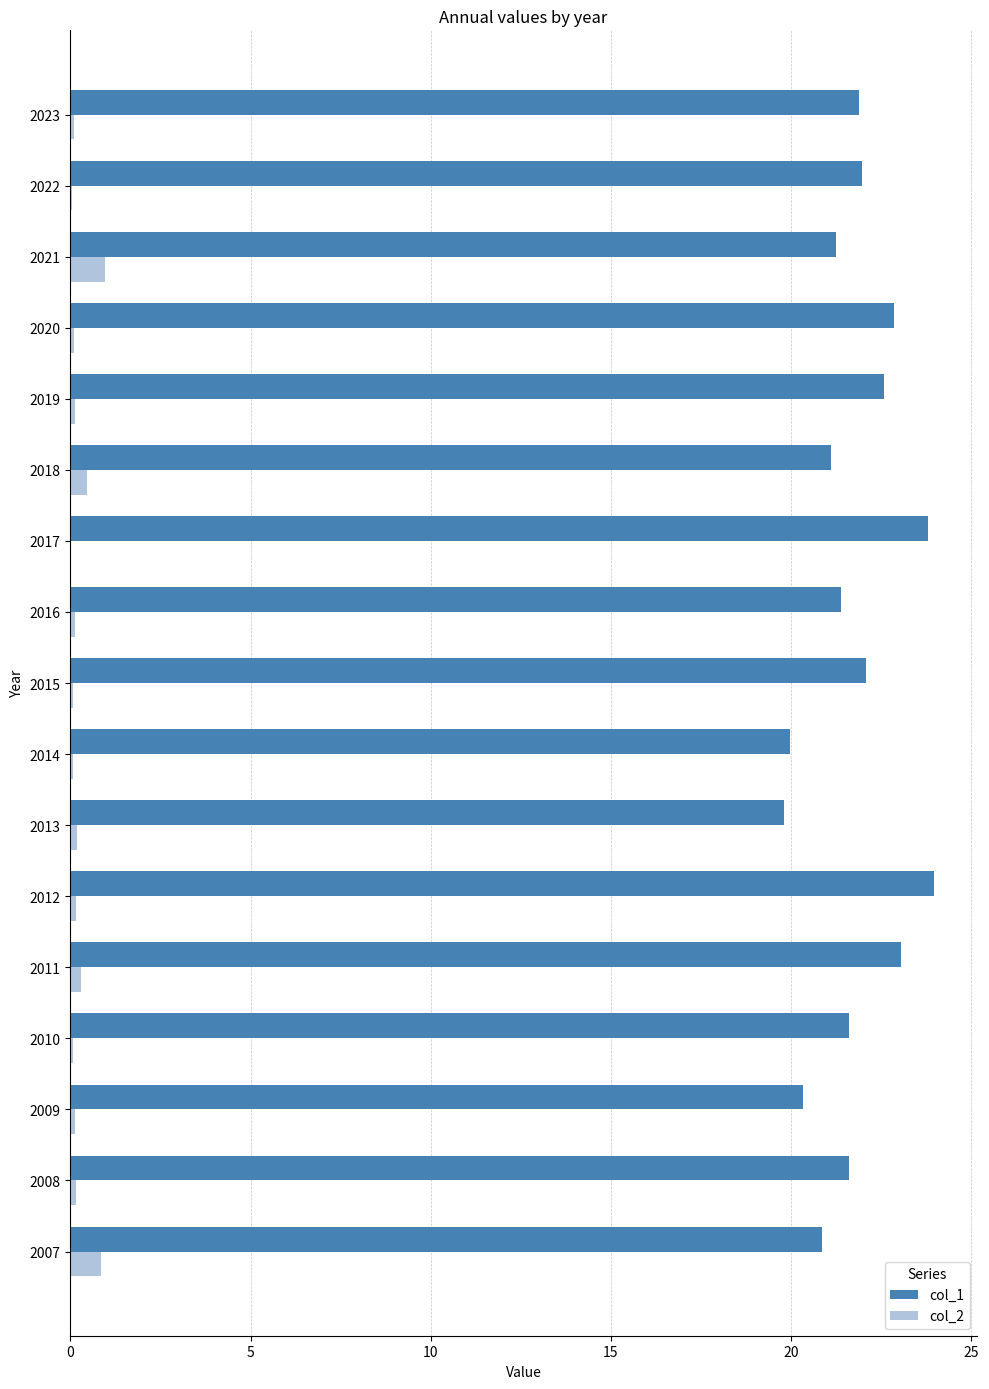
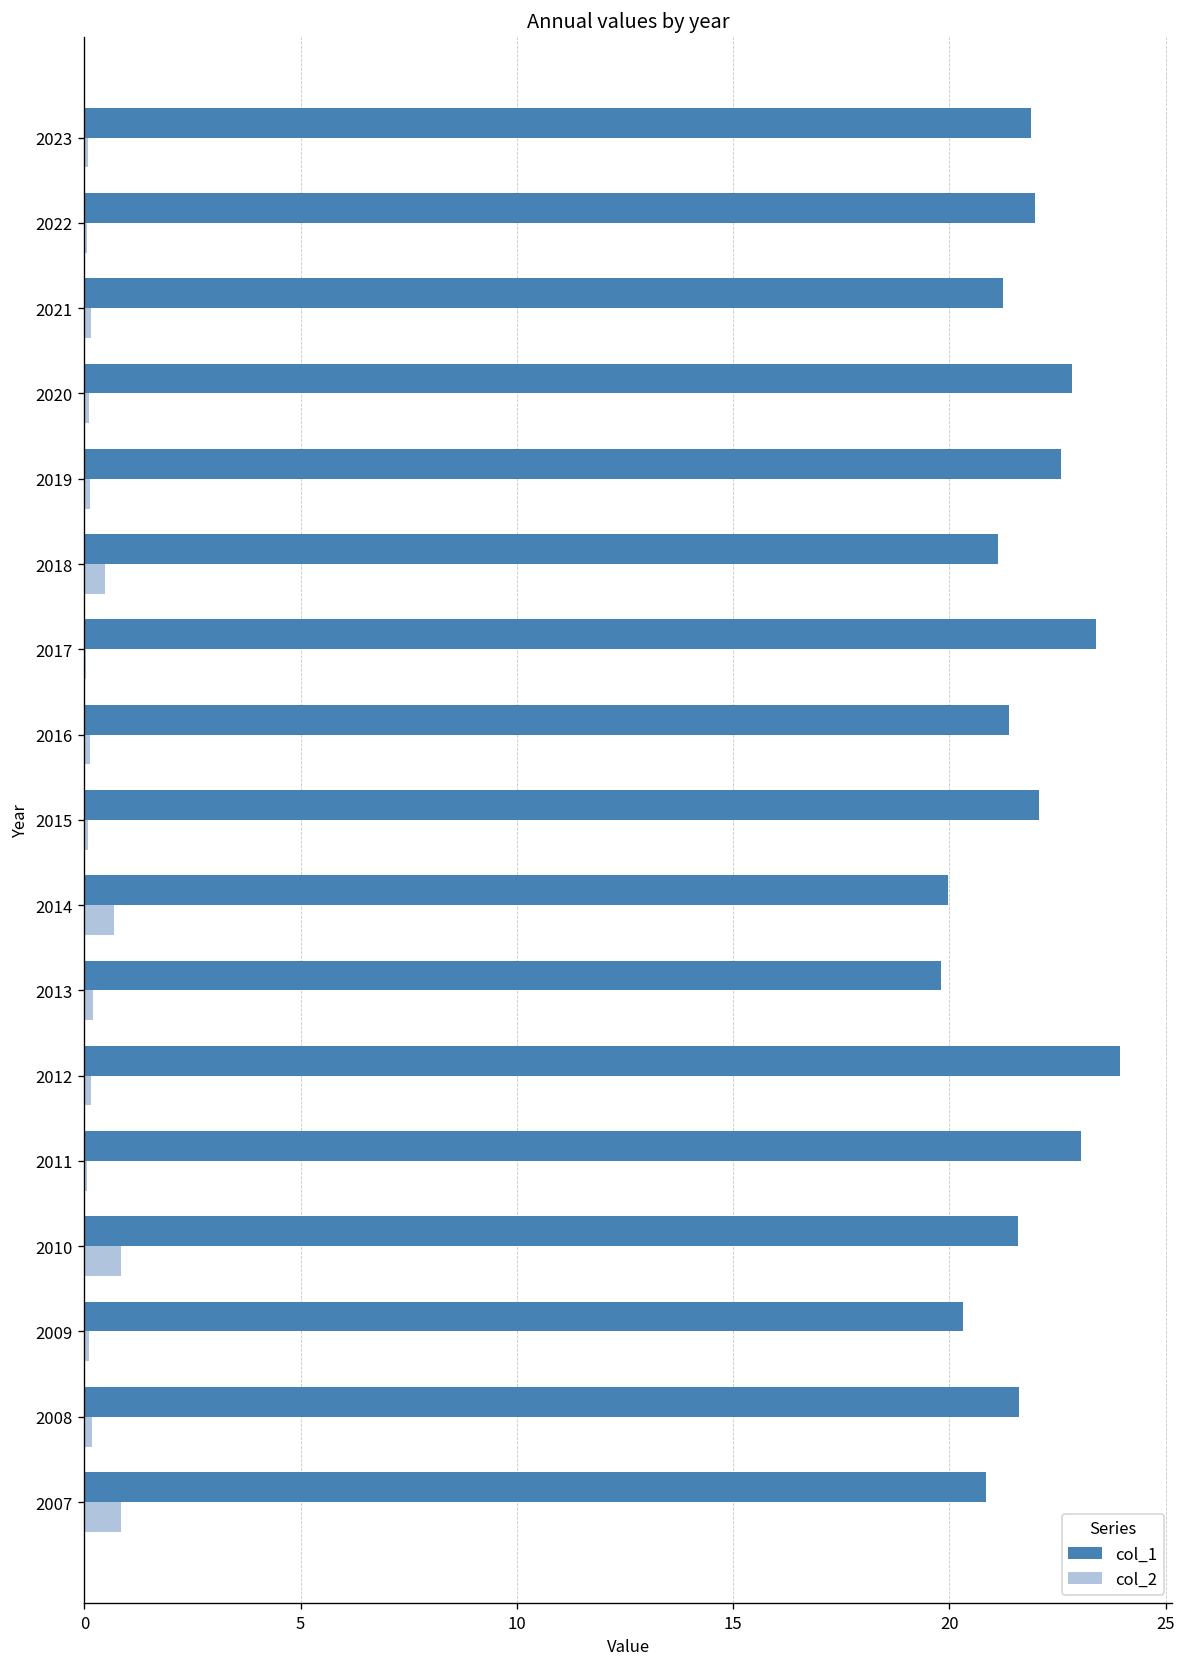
  {
    "col_1": {
      "2023": 21.9,
      "2022": 22.0,
      "2021": 21.2,
      "2020": 22.8,
      "2019": 22.6,
      "2018": 21.1,
-     "2017": 23.8,
+     "2017": 23.4,
      "2016": 21.4,
      "2015": 22.1,
      "2014": 20.0,
      "2013": 19.8,
      "2012": 24.0,
      "2011": 23.0,
      "2010": 21.6,
      "2009": 20.3,
      "2008": 21.6,
      "2007": 20.8
    },
    "col_2": {
      "2023": 0.1,
-     "2021": 1.0,
+     "2021": 0.2,
      "2020": 0.1,
      "2019": 0.1,
      "2018": 0.5,
      "2016": 0.1,
      "2015": 0.1,
-     "2014": 0.1,
+     "2014": 0.7,
      "2013": 0.2,
      "2012": 0.2,
-     "2011": 0.3,
-     "2010": 0.1,
+     "2011": 0.1,
+     "2010": 0.8,
      "2009": 0.1,
      "2008": 0.2,
      "2007": 0.9
    }
  }
